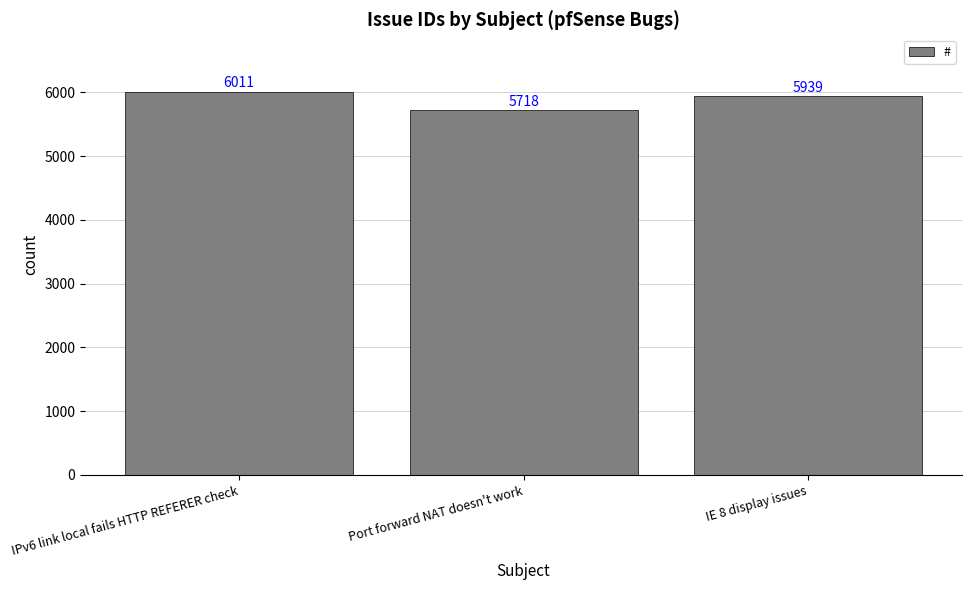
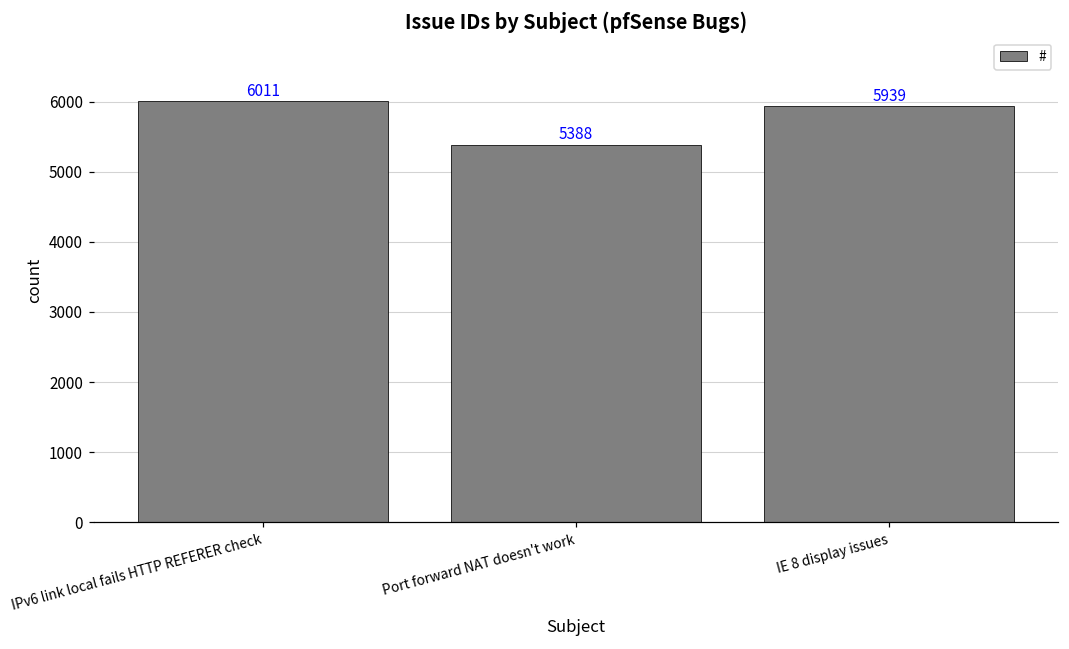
  {
    "IPv6 link local fails HTTP REFERER check": 6011,
-   "Port forward NAT doesn't work": 5718,
+   "Port forward NAT doesn't work": 5388,
    "IE 8 display issues": 5939
  }
